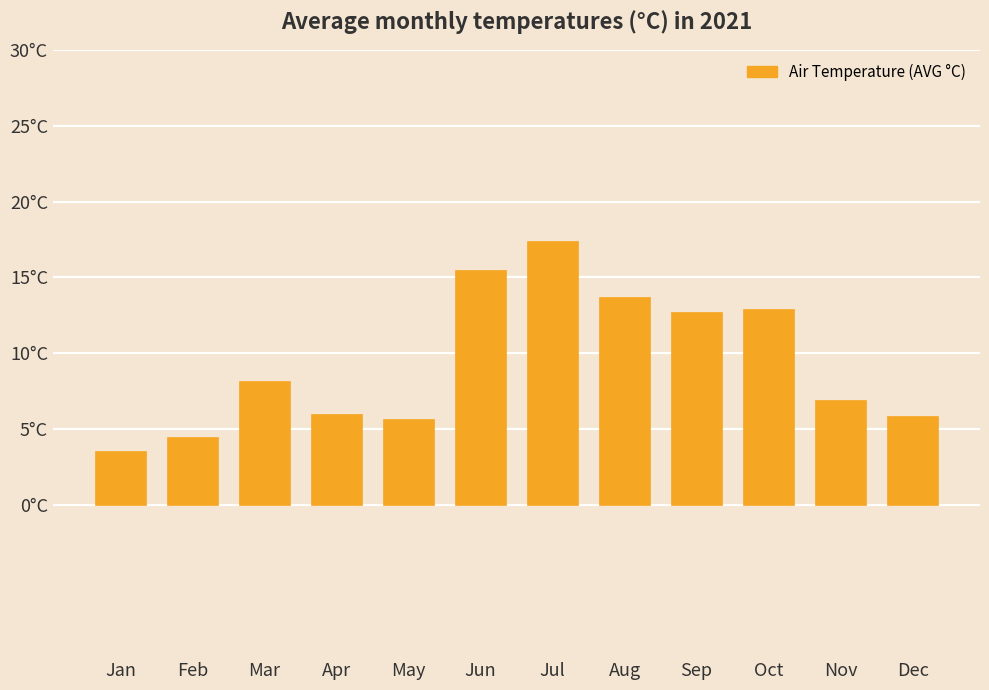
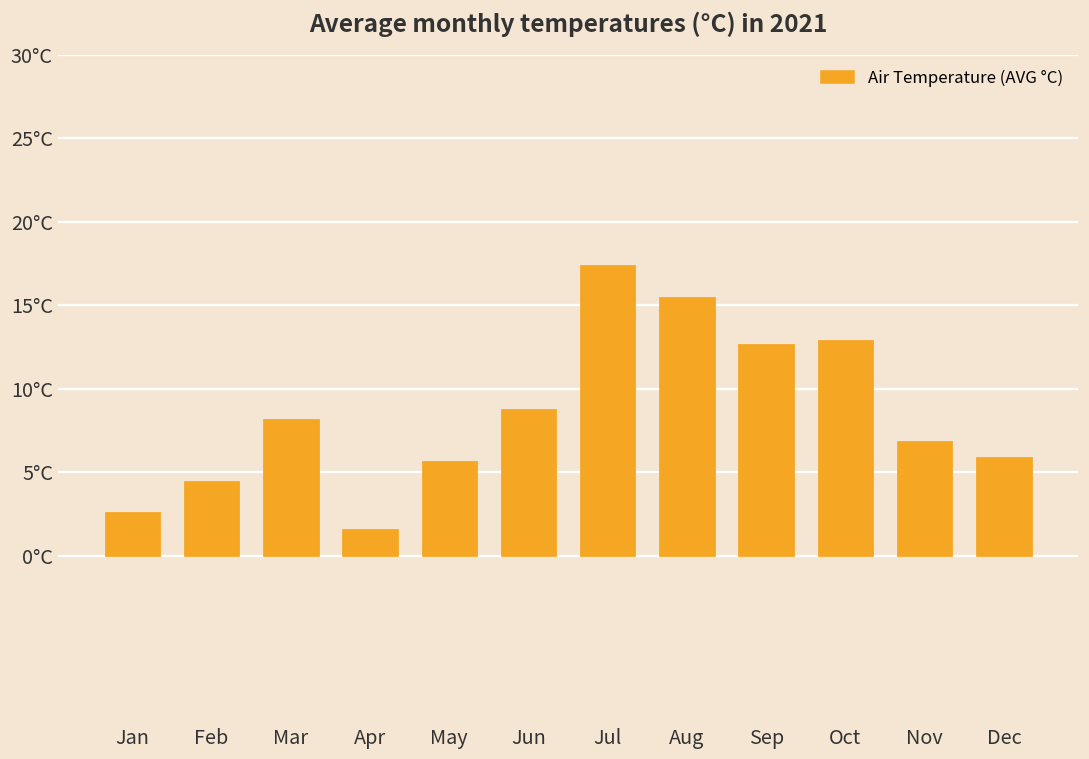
  {
-   "Jan": "3.6°C",
+   "Jan": "2.6°C",
    "Feb": "4.5°C",
    "Mar": "8.2°C",
-   "Apr": "6.0°C",
+   "Apr": "1.6°C",
    "May": "5.7°C",
-   "Jun": "15.5°C",
+   "Jun": "8.8°C",
    "Jul": "17.4°C",
-   "Aug": "13.7°C",
+   "Aug": "15.5°C",
    "Sep": "12.7°C",
    "Oct": "12.9°C",
    "Nov": "6.9°C",
    "Dec": "5.9°C"
  }
